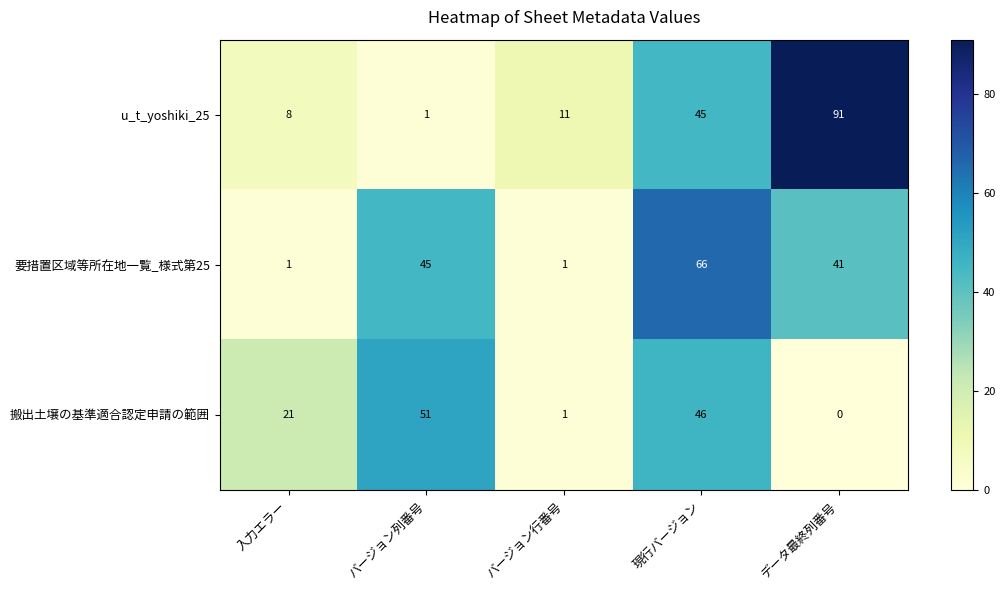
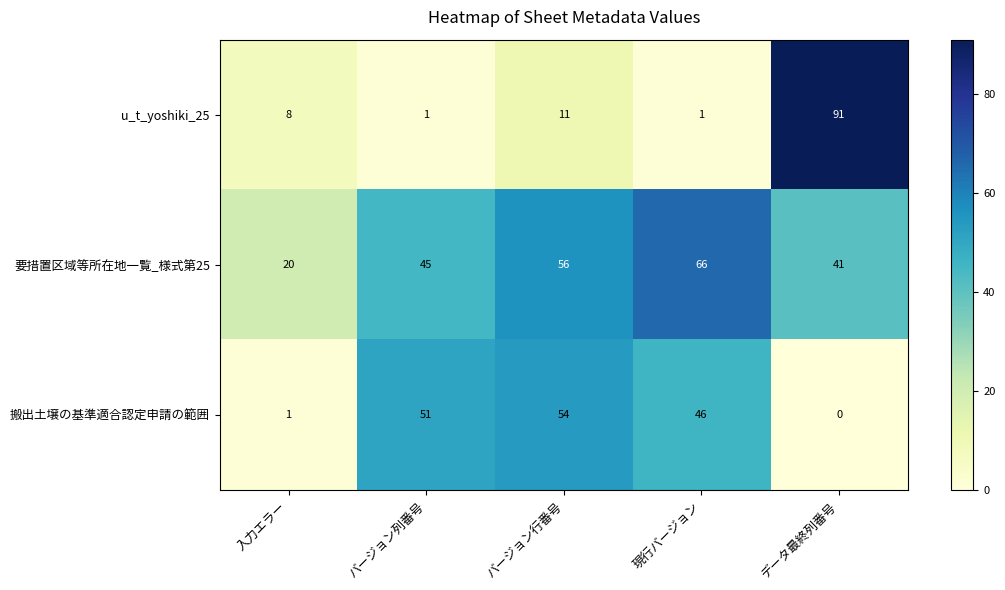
  {
    "u_t_yoshiki_25": {
      "入力エラー": 8,
      "バージョン列番号": 1,
      "バージョン行番号": 11,
-     "現行バージョン": 45,
+     "現行バージョン": 1,
      "データ最終列番号": 91
    },
    "要措置区域等所在地一覧_様式第25": {
-     "入力エラー": 1,
+     "入力エラー": 20,
      "バージョン列番号": 45,
-     "バージョン行番号": 1,
+     "バージョン行番号": 56,
      "現行バージョン": 66,
      "データ最終列番号": 41
    },
    "搬出土壌の基準適合認定申請の範囲": {
-     "入力エラー": 21,
+     "入力エラー": 1,
      "バージョン列番号": 51,
-     "バージョン行番号": 1,
+     "バージョン行番号": 54,
      "現行バージョン": 46,
      "データ最終列番号": 0
    }
  }
